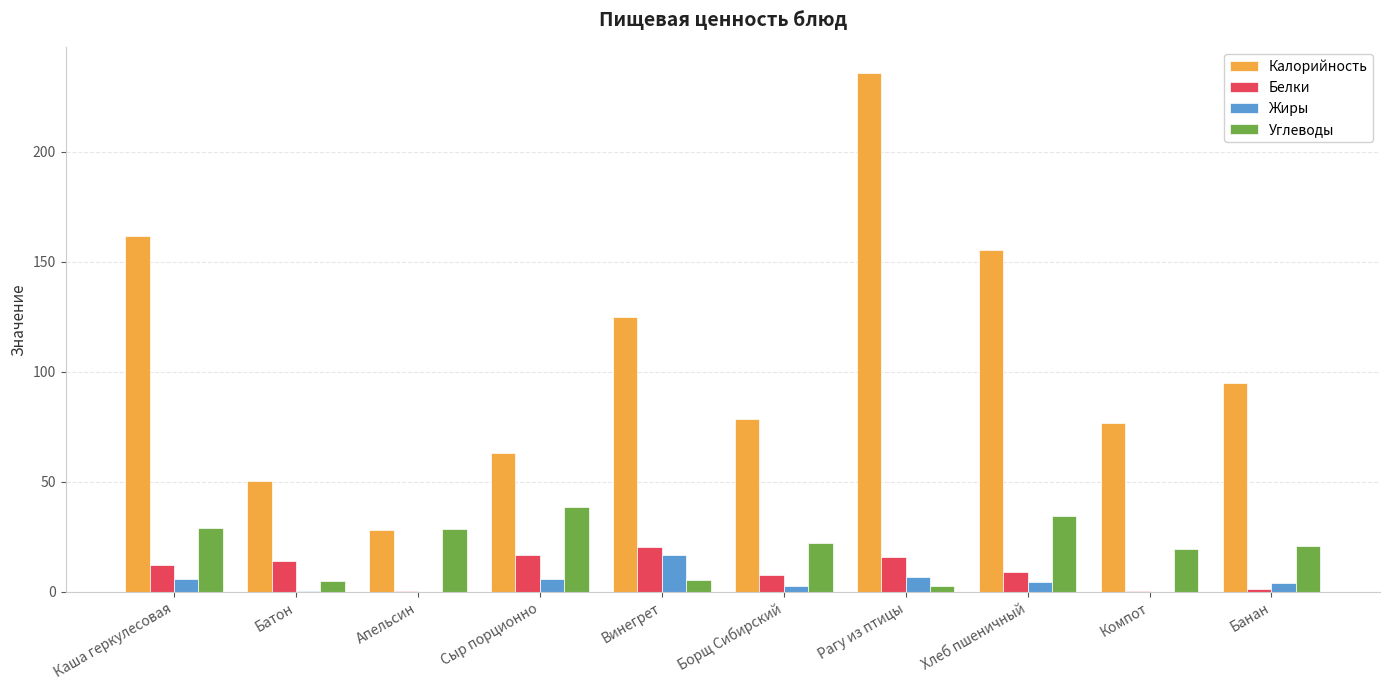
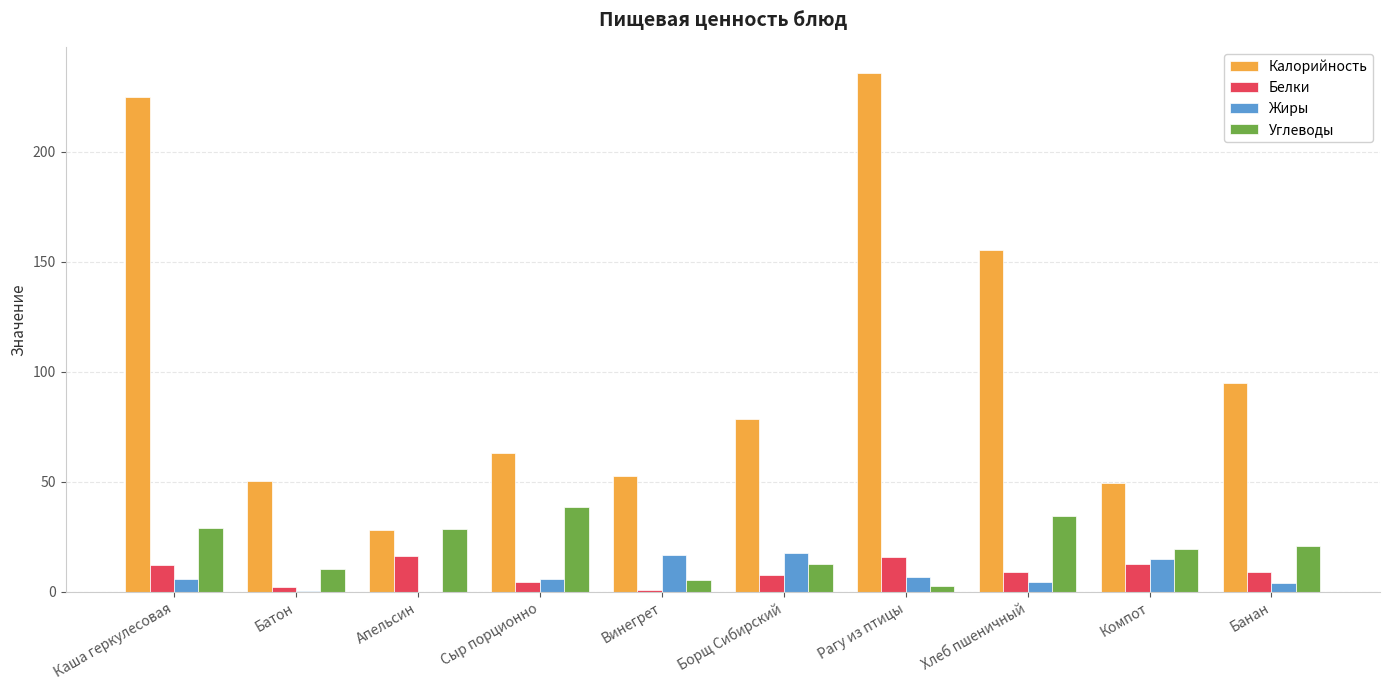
  {
    "Калорийность": {
-     "Каша геркулесовая": 162,
+     "Каша геркулесовая": 225,
      "Батон": 50,
      "Апельсин": 28,
      "Сыр порционно": 63,
-     "Винегрет": 125,
+     "Винегрет": 53,
      "Борщ Сибирский": 79,
      "Рагу из птицы": 236,
      "Хлеб пшеничный": 155,
-     "Компот": 77,
+     "Компот": 49,
      "Банан": 95
    },
    "Белки": {
      "Каша геркулесовая": 12,
-     "Батон": 14,
-     "Апельсин": 1,
-     "Сыр порционно": 17,
-     "Винегрет": 20,
+     "Батон": 2,
+     "Апельсин": 16,
+     "Сыр порционно": 5,
+     "Винегрет": 1,
      "Борщ Сибирский": 8,
      "Рагу из птицы": 16,
      "Хлеб пшеничный": 9,
-     "Компот": 0,
-     "Банан": 2
+     "Компот": 13,
+     "Банан": 9
    },
    "Жиры": {
      "Каша геркулесовая": 6,
      "Сыр порционно": 6,
      "Винегрет": 17,
-     "Борщ Сибирский": 3,
+     "Борщ Сибирский": 18,
      "Рагу из птицы": 7,
      "Хлеб пшеничный": 4,
-     "Компот": 0,
+     "Компот": 15,
      "Банан": 4
    },
    "Углеводы": {
      "Каша геркулесовая": 29,
-     "Батон": 5,
+     "Батон": 10,
      "Апельсин": 29,
      "Сыр порционно": 39,
      "Винегрет": 5,
-     "Борщ Сибирский": 22,
+     "Борщ Сибирский": 13,
      "Рагу из птицы": 3,
      "Хлеб пшеничный": 34,
      "Компот": 19,
      "Банан": 21
    }
  }
